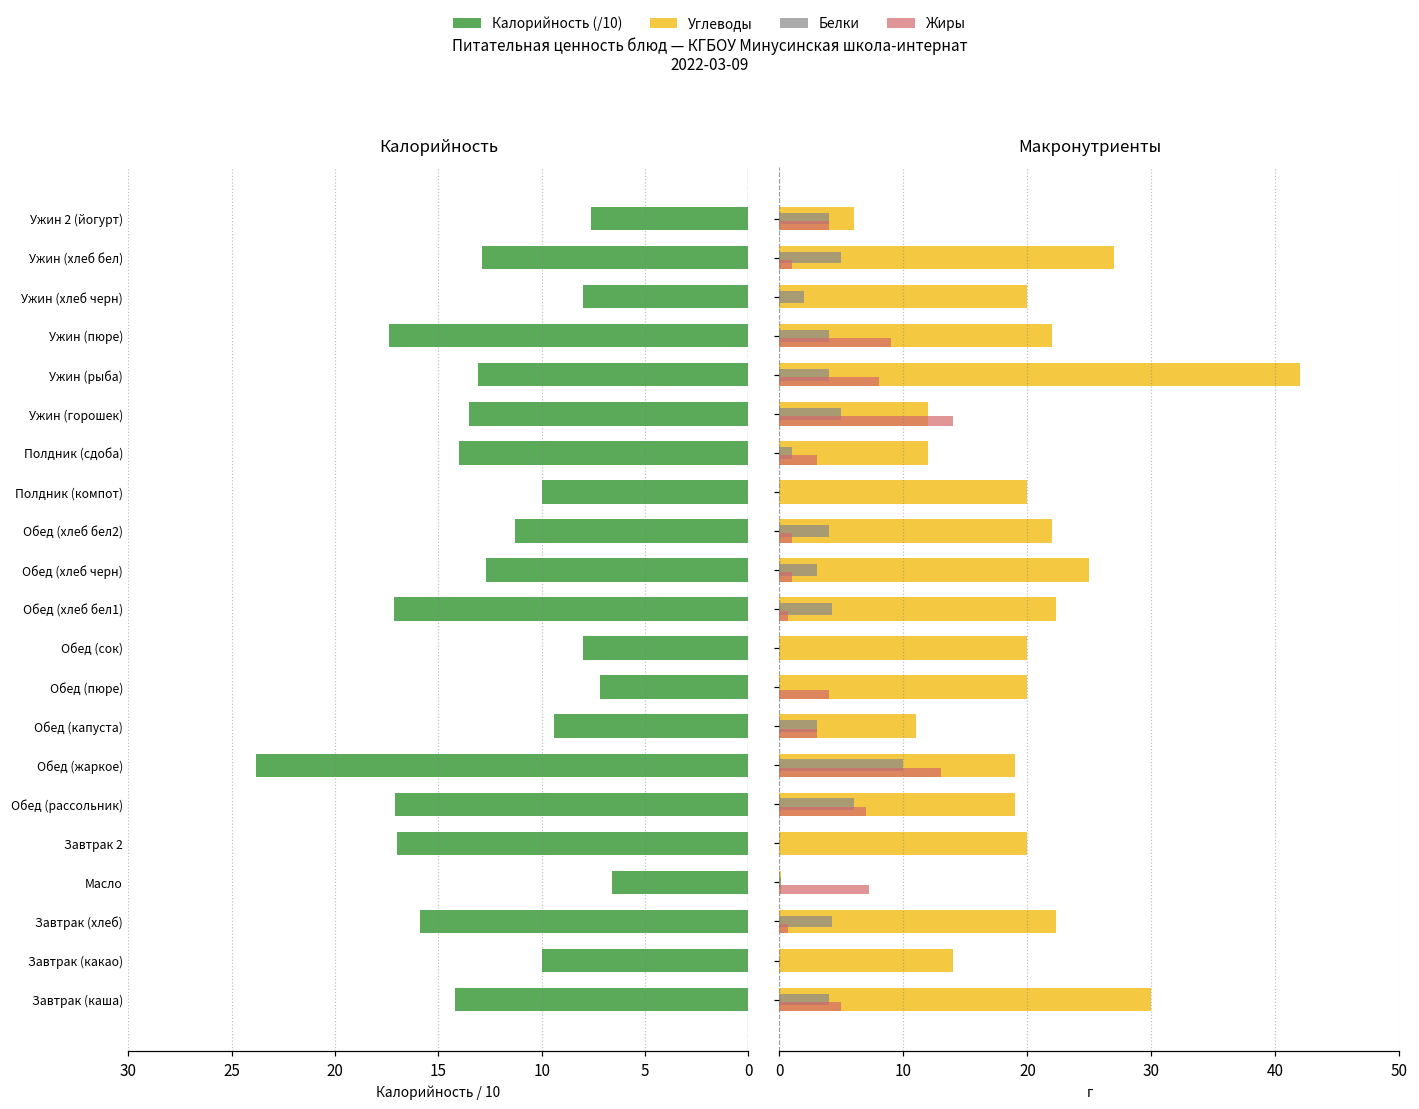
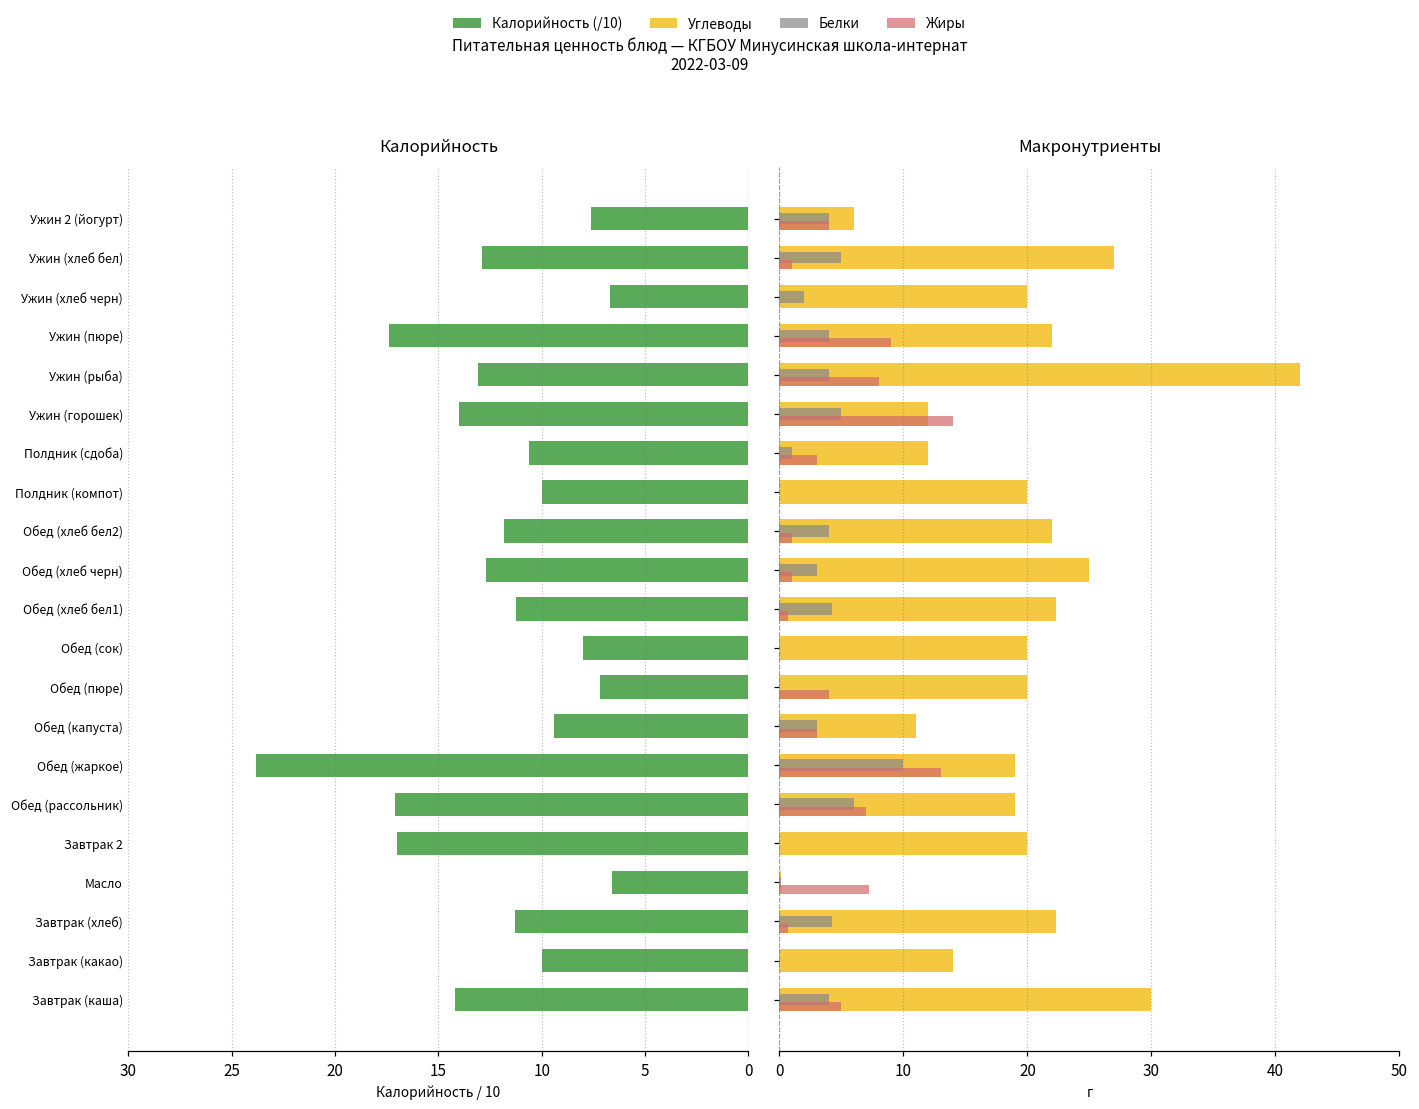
  {
    "Калорийность": {
      "Ужин 2 (йогурт)": 7.6,
      "Ужин (хлеб бел)": 12.9,
-     "Ужин (хлеб черн)": 8.0,
+     "Ужин (хлеб черн)": 6.7,
      "Ужин (пюре)": 17.4,
      "Ужин (рыба)": 13.1,
-     "Ужин (горошек)": 13.5,
-     "Полдник (сдоба)": 14.0,
+     "Ужин (горошек)": 14.0,
+     "Полдник (сдоба)": 10.6,
      "Полдник (компот)": 10.0,
-     "Обед (хлеб бел2)": 11.3,
+     "Обед (хлеб бел2)": 11.8,
      "Обед (хлеб черн)": 12.7,
-     "Обед (хлеб бел1)": 17.1,
+     "Обед (хлеб бел1)": 11.3,
      "Обед (сок)": 8.0,
      "Обед (пюре)": 7.2,
      "Обед (капуста)": 9.4,
      "Обед (жаркое)": 23.8,
      "Обед (рассольник)": 17.1,
      "Завтрак 2": 17.0,
      "Масло": 6.6,
-     "Завтрак (хлеб)": 15.9,
+     "Завтрак (хлеб)": 11.3,
      "Завтрак (какао)": 10.0,
      "Завтрак (каша)": 14.2
    }
  }
